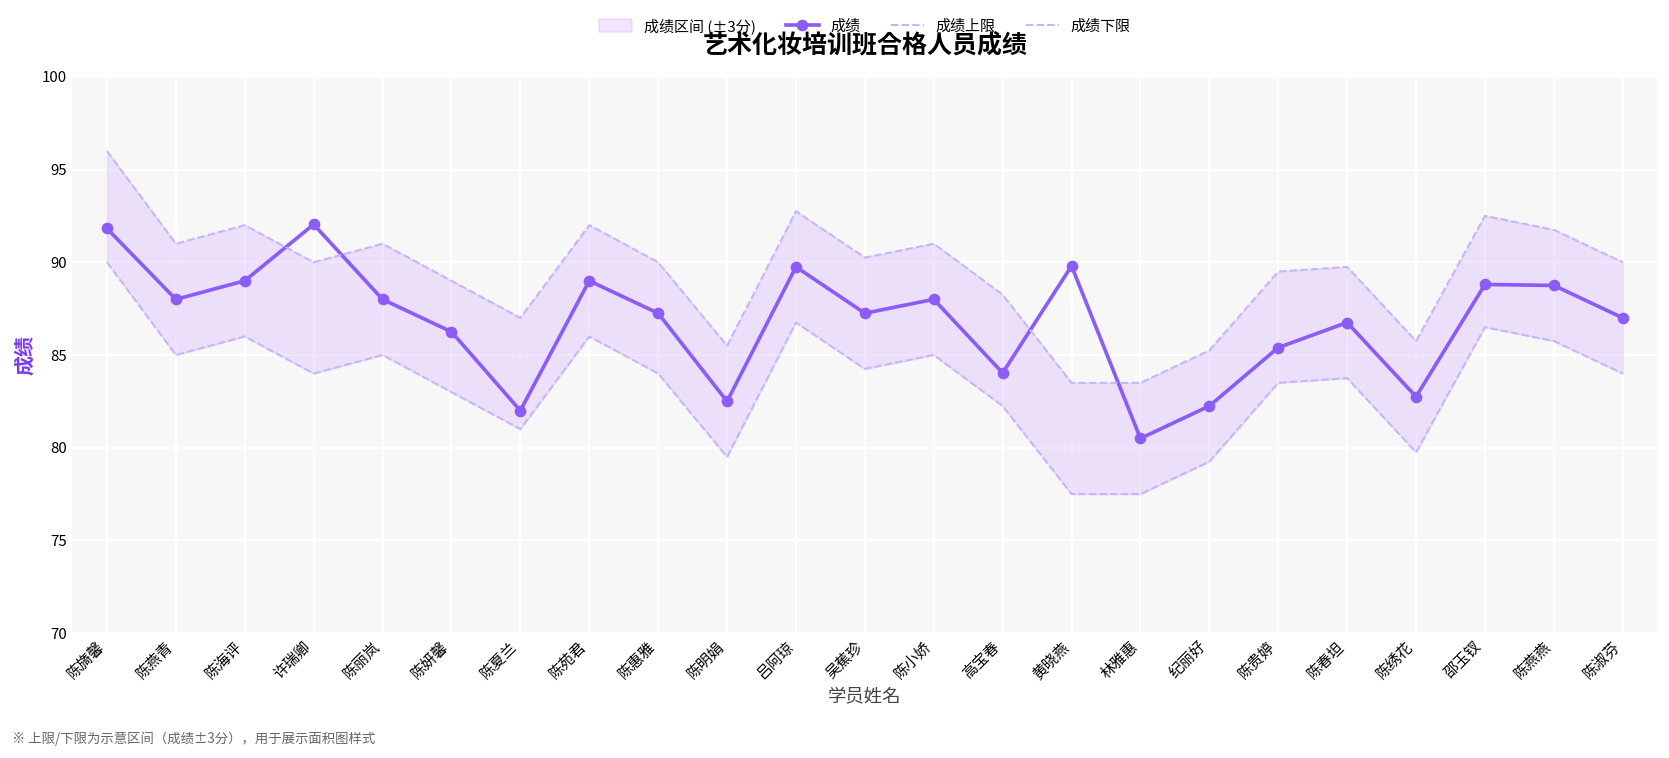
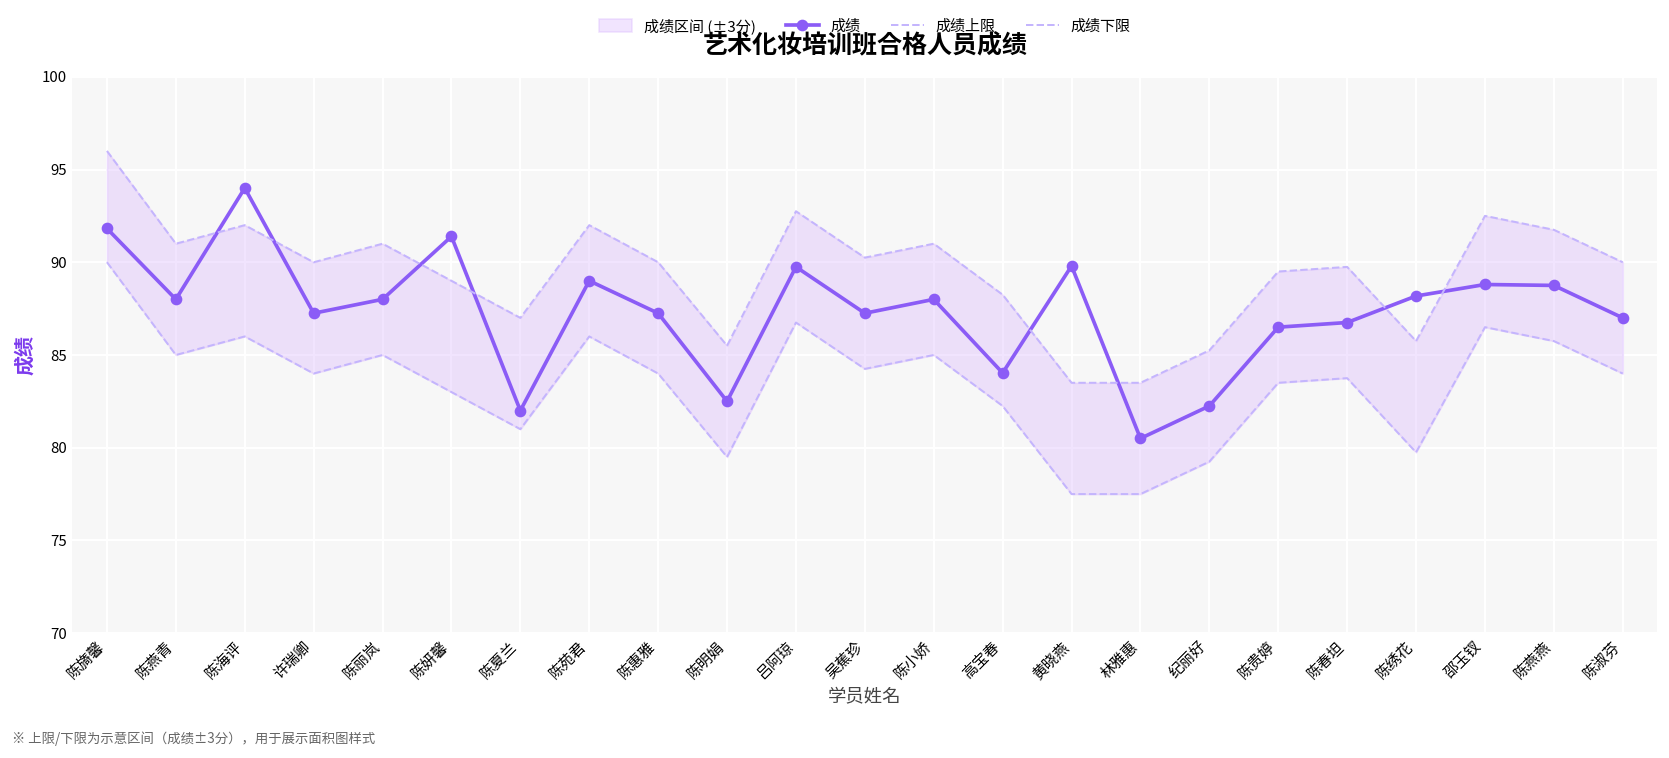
  {
    "成绩": {
      "陈旖馨": 91.8,
      "陈燕青": 88.0,
-     "陈海评": 89,
-     "许瑞卿": 92.0,
+     "陈海评": 94,
+     "许瑞卿": 87.3,
      "陈丽岚": 88.0,
-     "陈妍馨": 86.3,
+     "陈妍馨": 91.4,
      "陈夏兰": 82.0,
      "陈苑君": 89.0,
      "陈惠雅": 87.3,
      "陈明娟": 82.5,
      "吕阿琼": 89.8,
      "吴蕉珍": 87.3,
      "陈小娇": 88.0,
      "高宝春": 84.0,
      "黄晓燕": 89.8,
      "林雅惠": 80.5,
      "纪丽好": 82.3,
-     "陈贵婷": 85.4,
+     "陈贵婷": 86.5,
      "陈春坦": 86.8,
-     "陈绣花": 82.8,
+     "陈绣花": 88.2,
      "邵玉钗": 88.8,
      "陈燕燕": 88.8,
      "陈淑芬": 87.0
    }
  }
